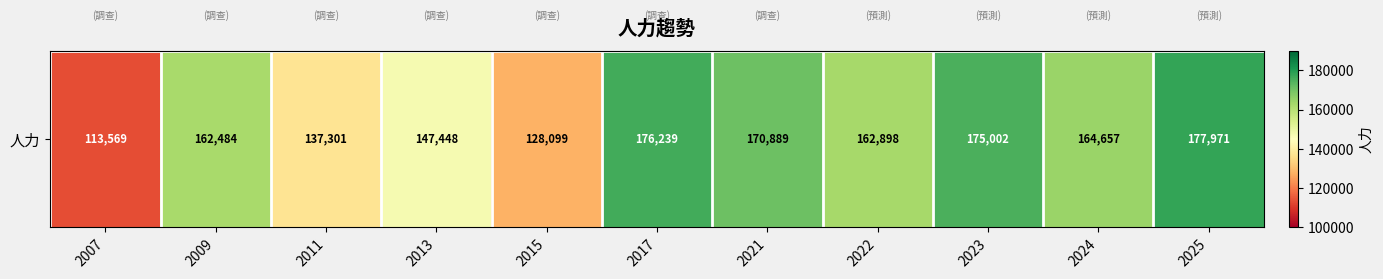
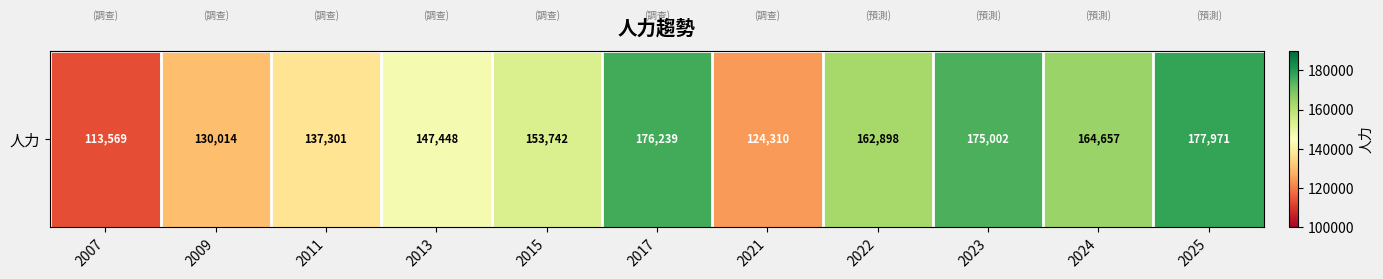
  {
    "人力": {
      "2007": "113,569",
-     "2009": "162,484",
+     "2009": "130,014",
      "2011": "137,301",
      "2013": "147,448",
-     "2015": "128,099",
+     "2015": "153,742",
      "2017": "176,239",
-     "2021": "170,889",
+     "2021": "124,310",
      "2022": "162,898",
      "2023": "175,002",
      "2024": "164,657",
      "2025": "177,971"
    }
  }
